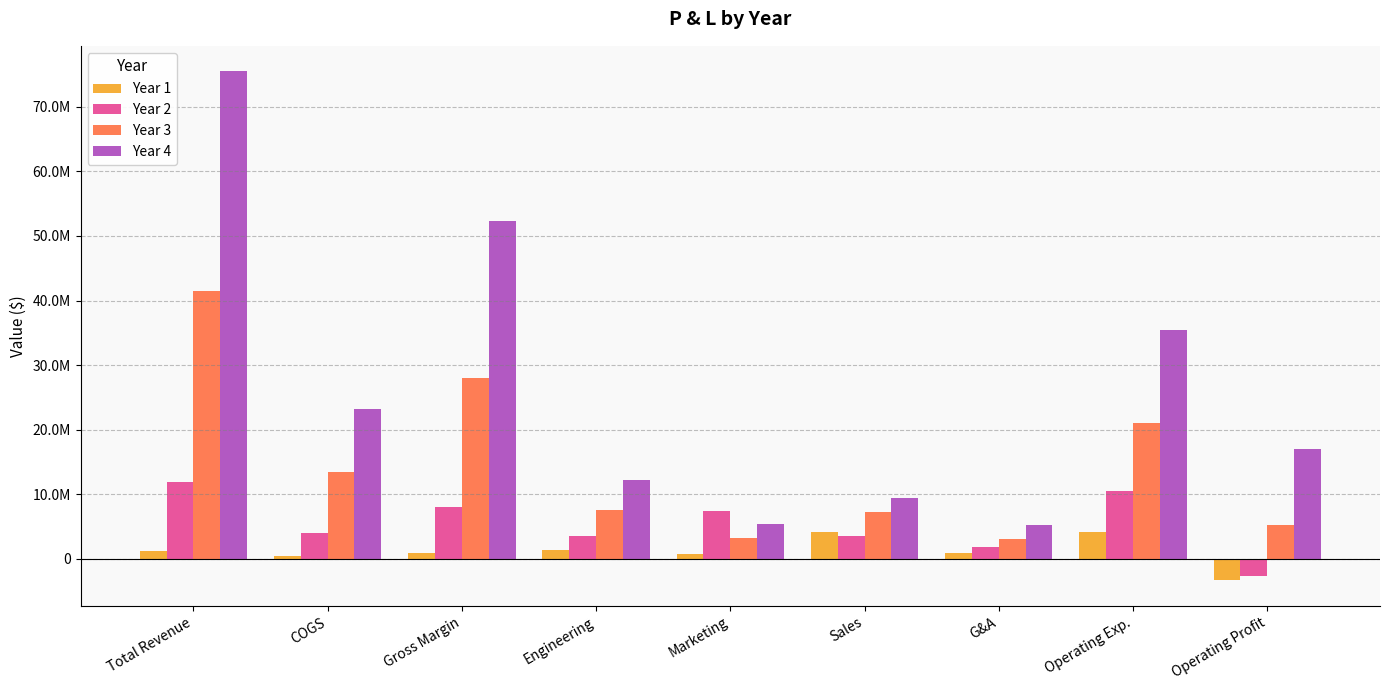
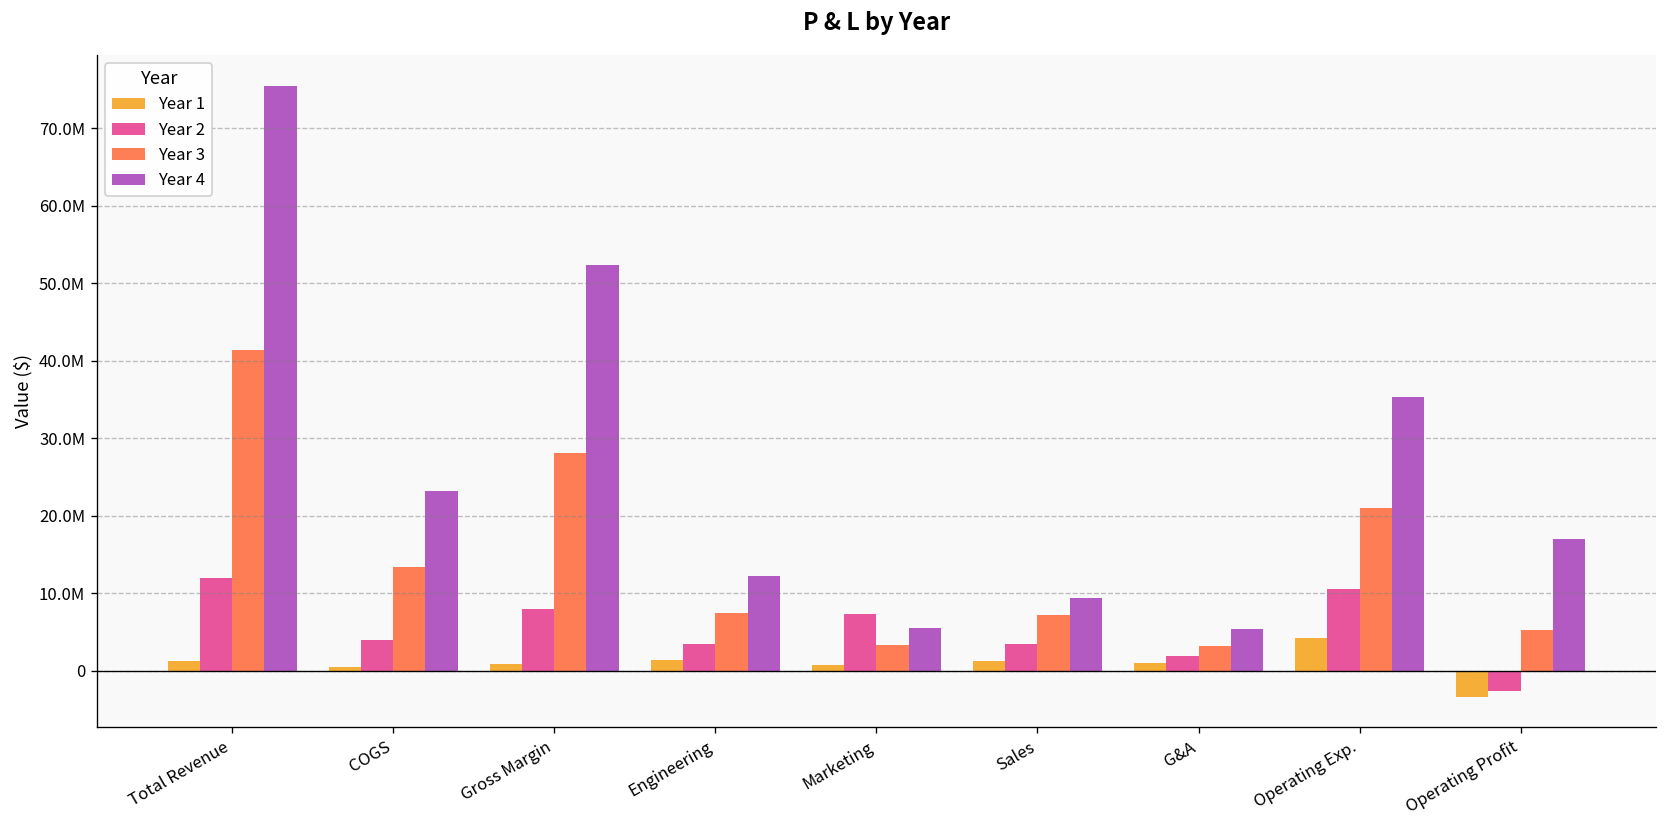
  {
    "Year 1": {
      "Total Revenue": 1000000,
      "COGS": 0,
      "Gross Margin": 1000000,
      "Engineering": 1000000,
      "Marketing": 1000000,
-     "Sales": 4000000,
+     "Sales": 1000000,
      "G&A": 1000000,
      "Operating Exp.": 4000000,
      "Operating Profit": -3000000
    },
    "Year 2": {
      "Total Revenue": 12000000,
      "COGS": 4000000,
      "Gross Margin": 8000000,
      "Engineering": 3000000,
      "Marketing": 7000000,
      "Sales": 3000000,
      "G&A": 2000000,
      "Operating Exp.": 11000000,
      "Operating Profit": -3000000
    },
    "Year 3": {
      "Total Revenue": 41000000,
      "COGS": 13000000,
      "Gross Margin": 28000000,
      "Engineering": 7000000,
      "Marketing": 3000000,
      "Sales": 7000000,
      "G&A": 3000000,
      "Operating Exp.": 21000000,
      "Operating Profit": 5000000
    },
    "Year 4": {
      "Total Revenue": 76000000,
      "COGS": 23000000,
      "Gross Margin": 52000000,
      "Engineering": 12000000,
      "Marketing": 5000000,
      "Sales": 9000000,
      "G&A": 5000000,
      "Operating Exp.": 35000000,
      "Operating Profit": 17000000
    }
  }
